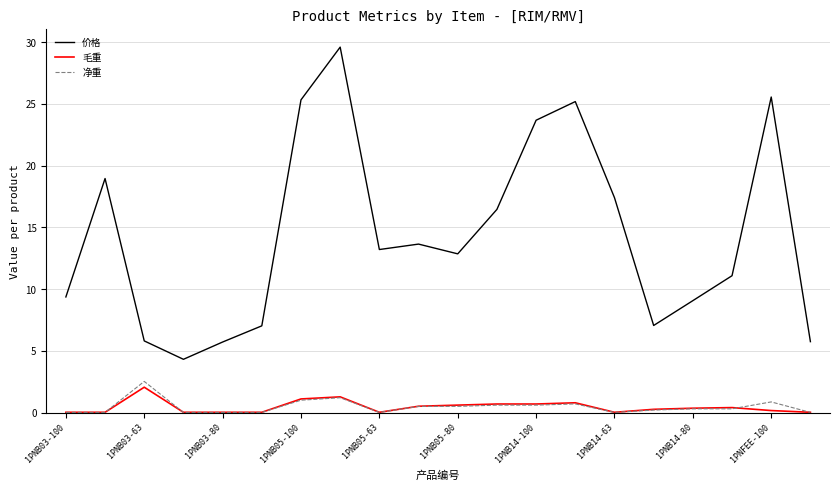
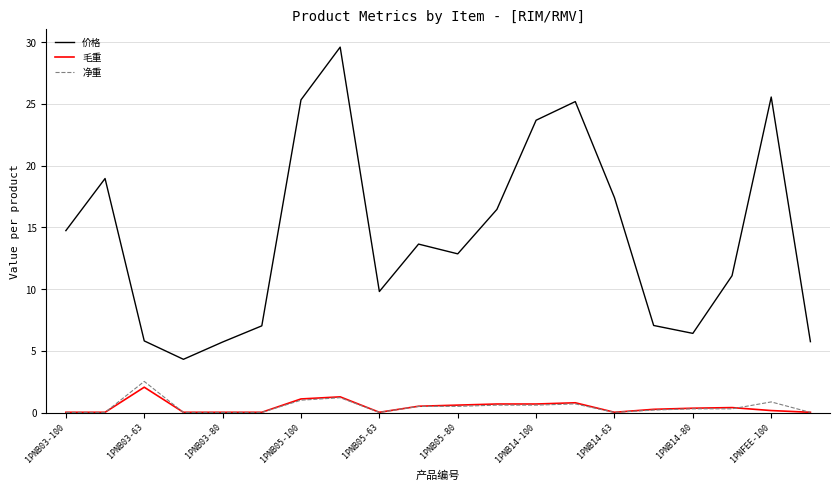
  {
    "价格": {
-     "1PNB03-100": 9.4,
+     "1PNB03-100": 14.7,
      "1PNB03-63": 5.8,
      "1PNB03-80": 5.7,
      "1PNB05-100": 25.3,
-     "1PNB05-63": 13.2,
+     "1PNB05-63": 9.8,
      "1PNB05-80": 12.9,
      "1PNB14-100": 23.7,
      "1PNB14-63": 17.4,
-     "1PNB14-80": 9.1,
+     "1PNB14-80": 6.4,
      "1PNFEE-100": 25.6
    },
    "毛重": {
      "1PNB03-63": 2.1,
      "1PNFEE-100": 0.2
    },
    "净重": {
      "1PNB03-63": 2.5,
      "1PNFEE-100": 0.9
    }
  }
